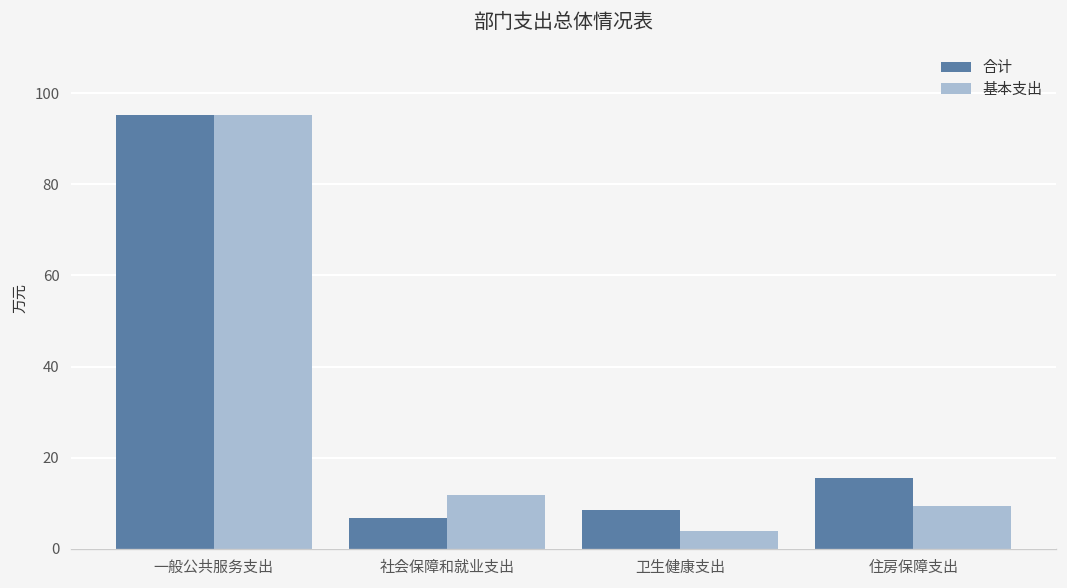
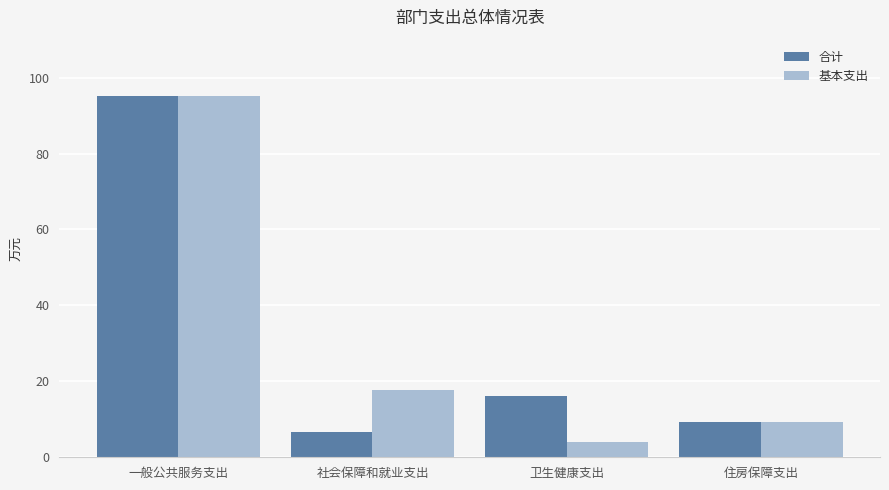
  {
    "合计": {
      "一般公共服务支出": 95,
      "社会保障和就业支出": 7,
-     "卫生健康支出": 8,
-     "住房保障支出": 16
+     "卫生健康支出": 16,
+     "住房保障支出": 9
    },
    "基本支出": {
      "一般公共服务支出": 95,
-     "社会保障和就业支出": 12,
+     "社会保障和就业支出": 18,
      "卫生健康支出": 4,
      "住房保障支出": 9
    }
  }
